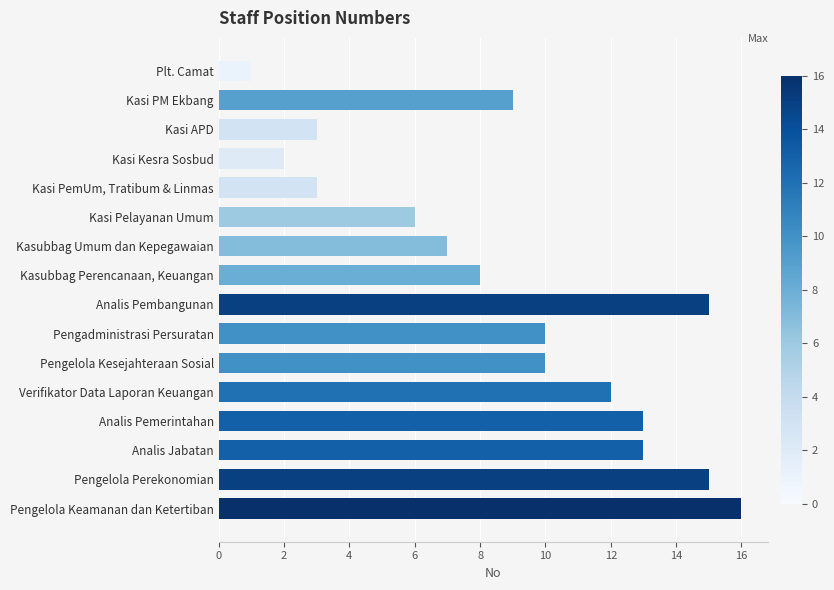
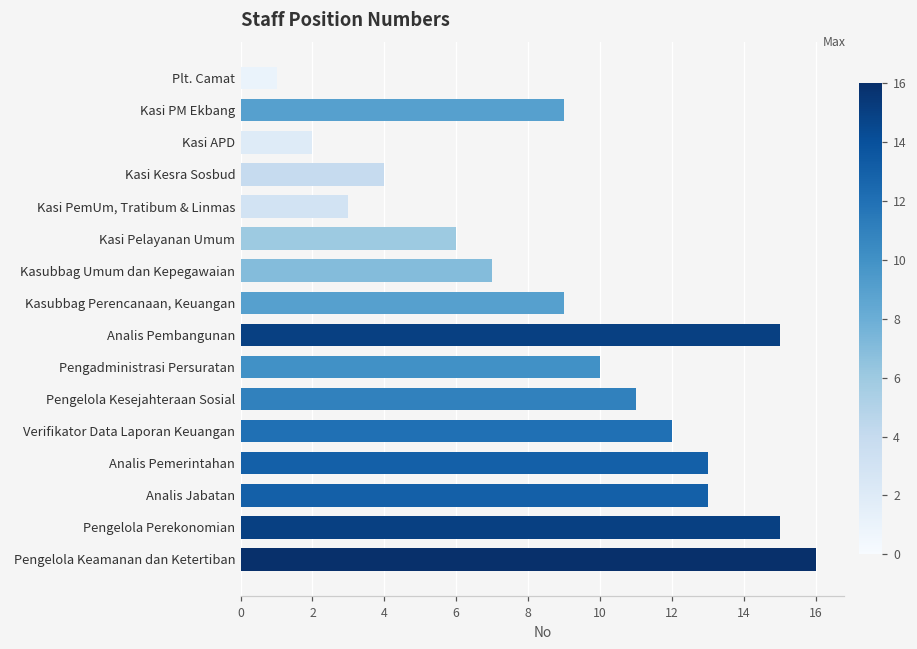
  {
    "Plt. Camat": 1,
    "Kasi PM Ekbang": 9,
-   "Kasi APD": 3,
-   "Kasi Kesra Sosbud": 2,
+   "Kasi APD": 2,
+   "Kasi Kesra Sosbud": 4,
    "Kasi PemUm, Tratibum & Linmas": 3,
    "Kasi Pelayanan Umum": 6,
    "Kasubbag Umum dan Kepegawaian": 7,
-   "Kasubbag Perencanaan, Keuangan": 8,
+   "Kasubbag Perencanaan, Keuangan": 9,
    "Analis Pembangunan": 15,
    "Pengadministrasi Persuratan": 10,
-   "Pengelola Kesejahteraan Sosial": 10,
+   "Pengelola Kesejahteraan Sosial": 11,
    "Verifikator Data Laporan Keuangan": 12,
    "Analis Pemerintahan": 13,
    "Analis Jabatan": 13,
    "Pengelola Perekonomian": 15,
    "Pengelola Keamanan dan Ketertiban": 16
  }
